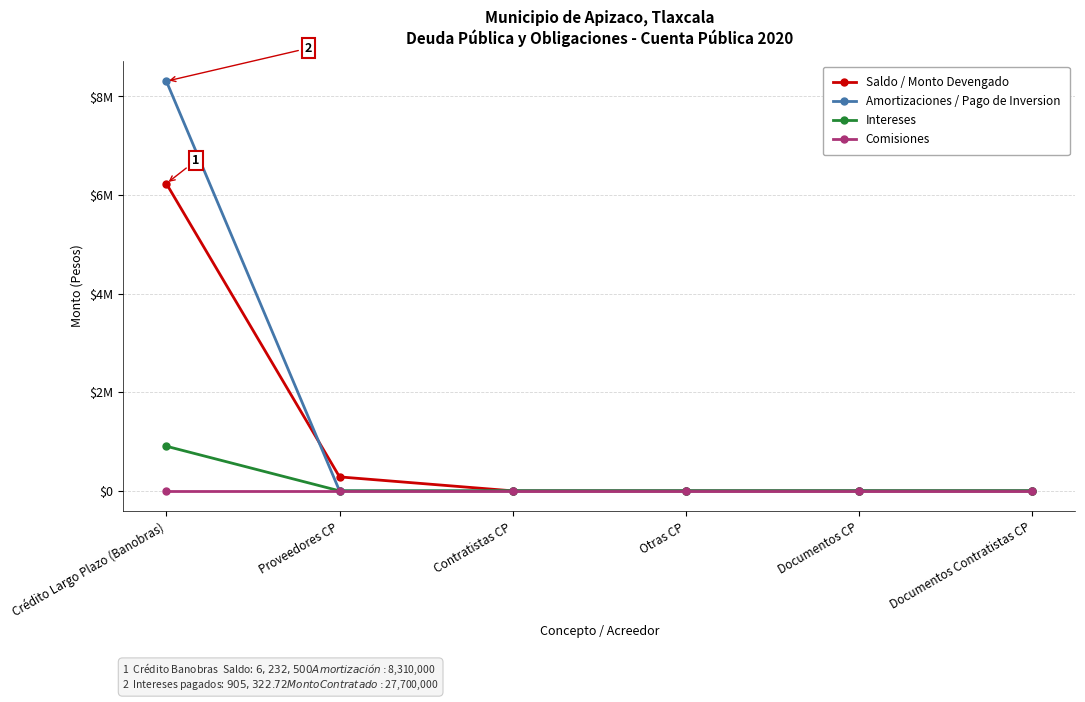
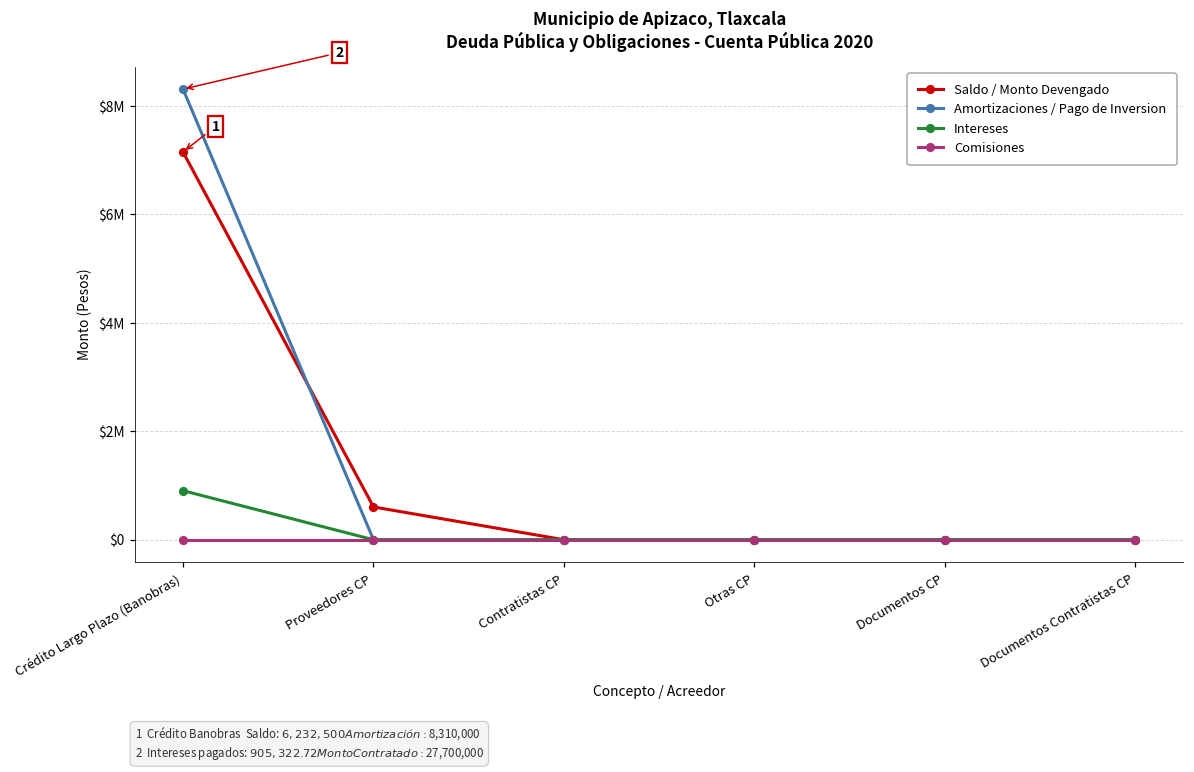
  {
    "Saldo / Monto Devengado": {
-     "Crédito Largo Plazo (Banobras)": "$6200000",
-     "Proveedores CP": "$300000"
+     "Crédito Largo Plazo (Banobras)": "$7200000",
+     "Proveedores CP": "$600000"
    },
    "Intereses": {
      "Crédito Largo Plazo (Banobras)": "$900000"
    },
    "Comisiones": {
      "Crédito Largo Plazo (Banobras)": "$0"
    }
  }
